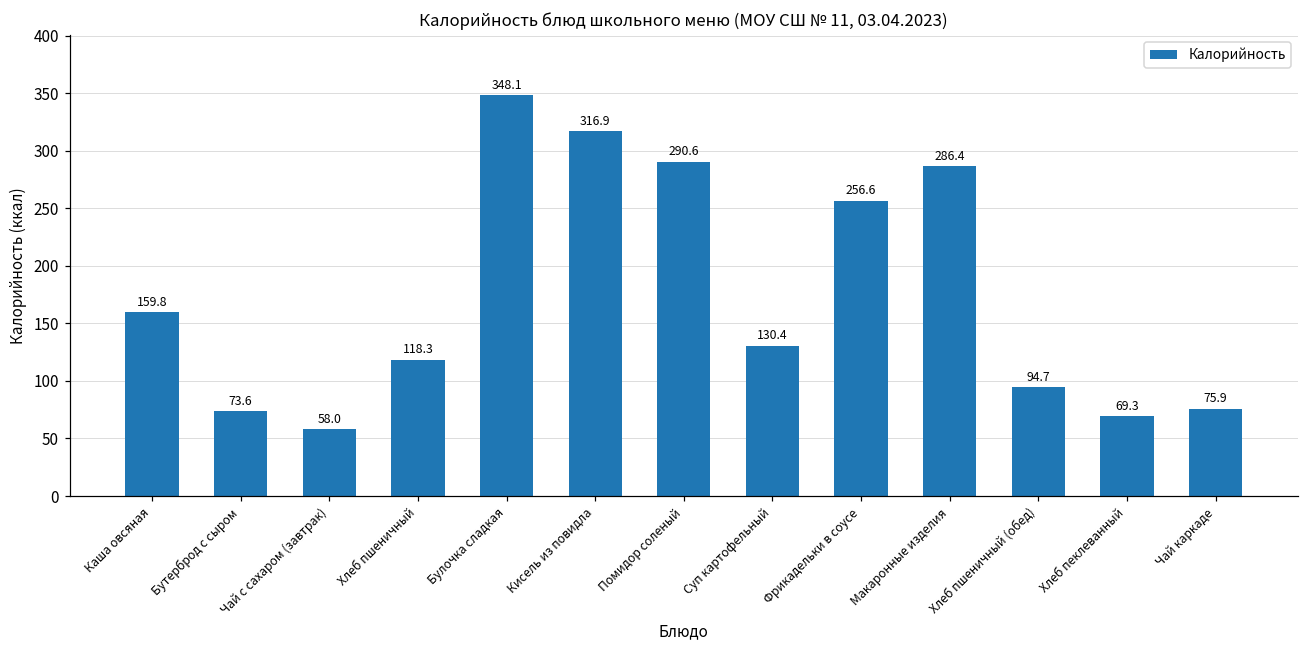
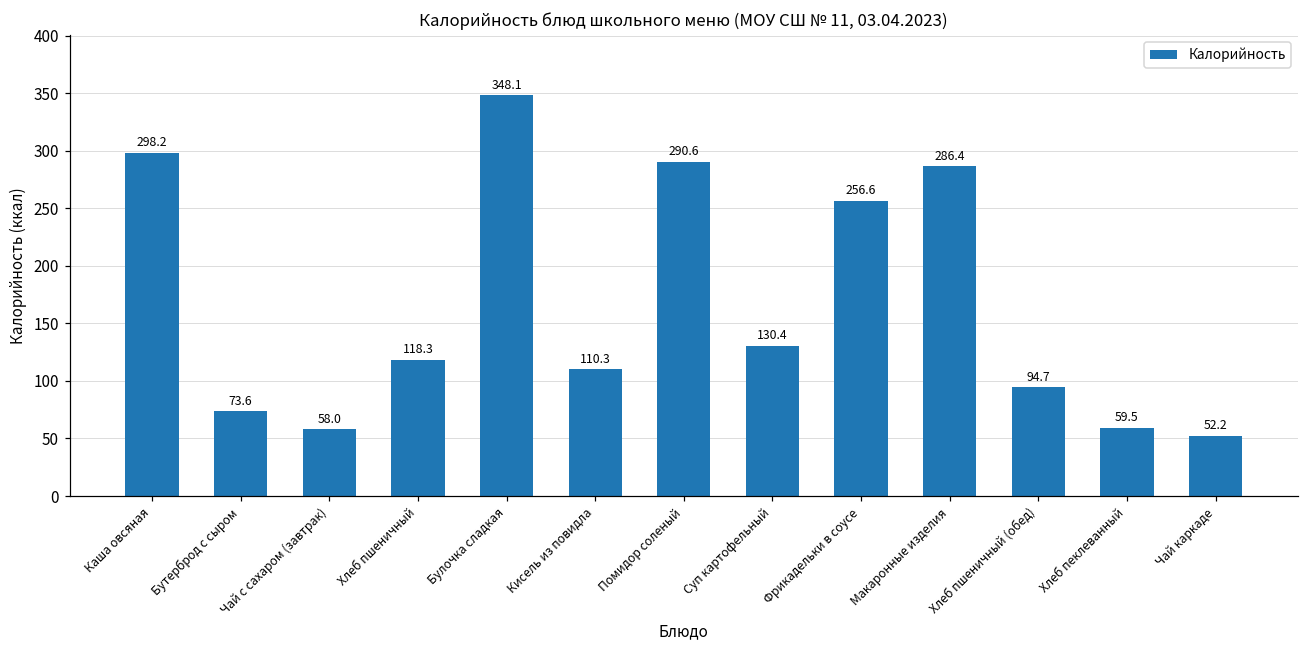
  {
-   "Каша овсяная": 159.8,
+   "Каша овсяная": 298.2,
    "Бутерброд с сыром": 73.6,
    "Чай с сахаром (завтрак)": 58.0,
    "Хлеб пшеничный": 118.3,
    "Булочка сладкая": 348.1,
-   "Кисель из повидла": 316.9,
+   "Кисель из повидла": 110.3,
    "Помидор соленый": 290.6,
    "Суп картофельный": 130.4,
    "Фрикадельки в соусе": 256.6,
    "Макаронные изделия": 286.4,
    "Хлеб пшеничный (обед)": 94.7,
-   "Хлеб пеклеванный": 69.3,
-   "Чай каркаде": 75.9
+   "Хлеб пеклеванный": 59.5,
+   "Чай каркаде": 52.2
  }
